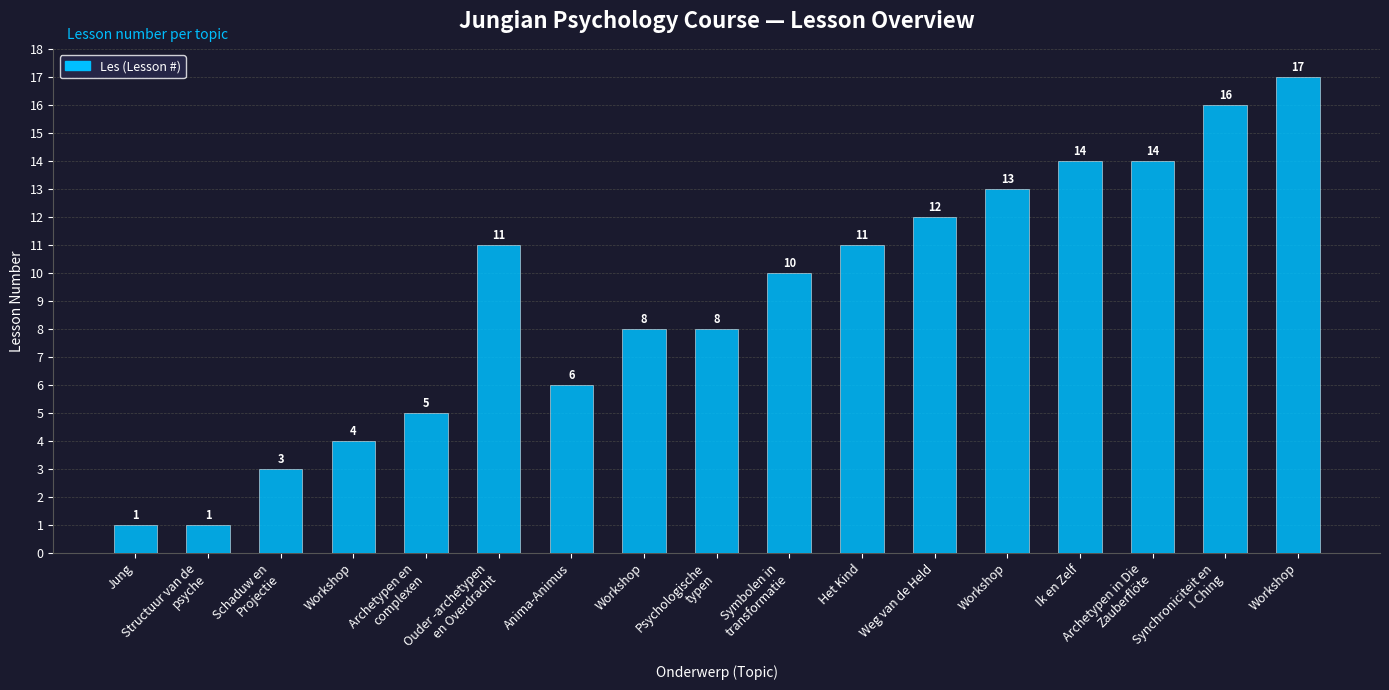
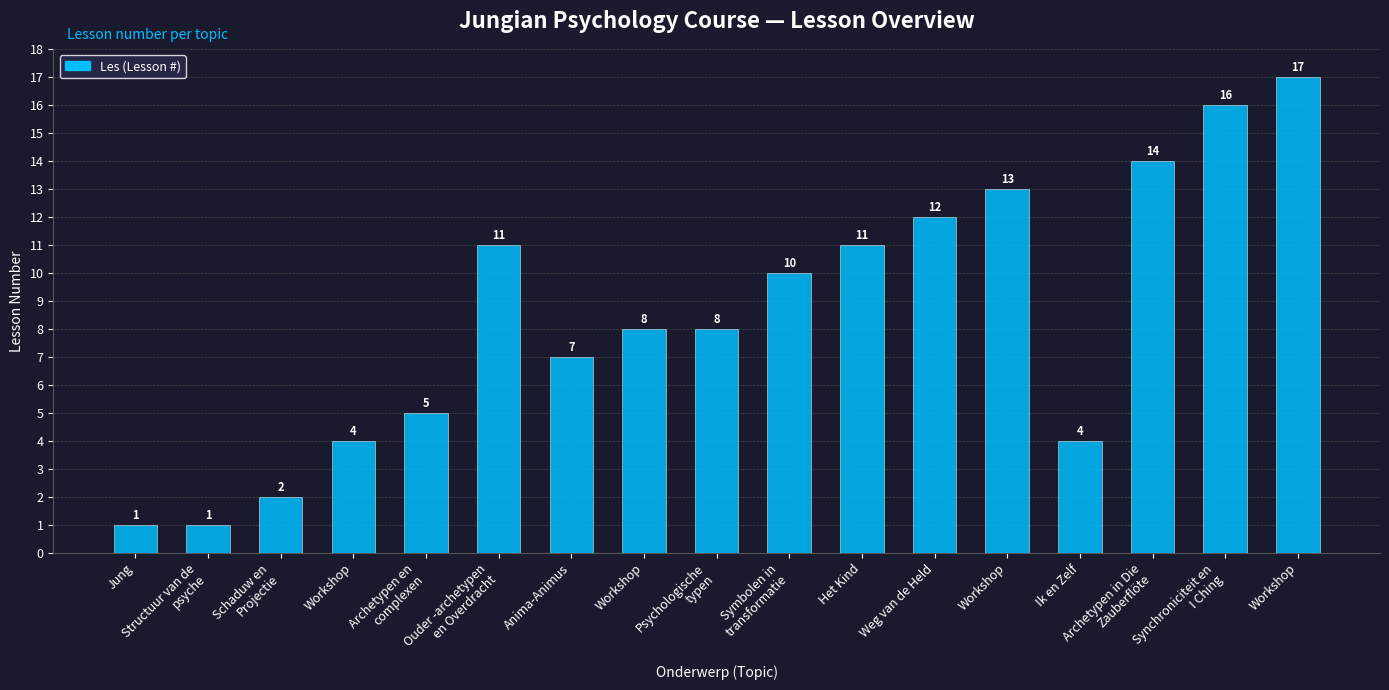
  {
    "Jung": 1,
    "Structuur van de psyche": 1,
-   "Schaduw en Projectie": 3,
+   "Schaduw en Projectie": 2,
    "Archetypen en complexen": 5,
    "Ouder -archetypen en Overdracht": 11,
-   "Anima-Animus": 6,
+   "Anima-Animus": 7,
    "Psychologische typen": 8,
    "Symbolen in transformatie": 10,
    "Het Kind": 11,
    "Weg van de Held": 12,
-   "Ik en Zelf": 14,
+   "Ik en Zelf": 4,
    "Archetypen in Die Zauberflöte": 14,
    "Synchroniciteit en I Ching": 16
  }
